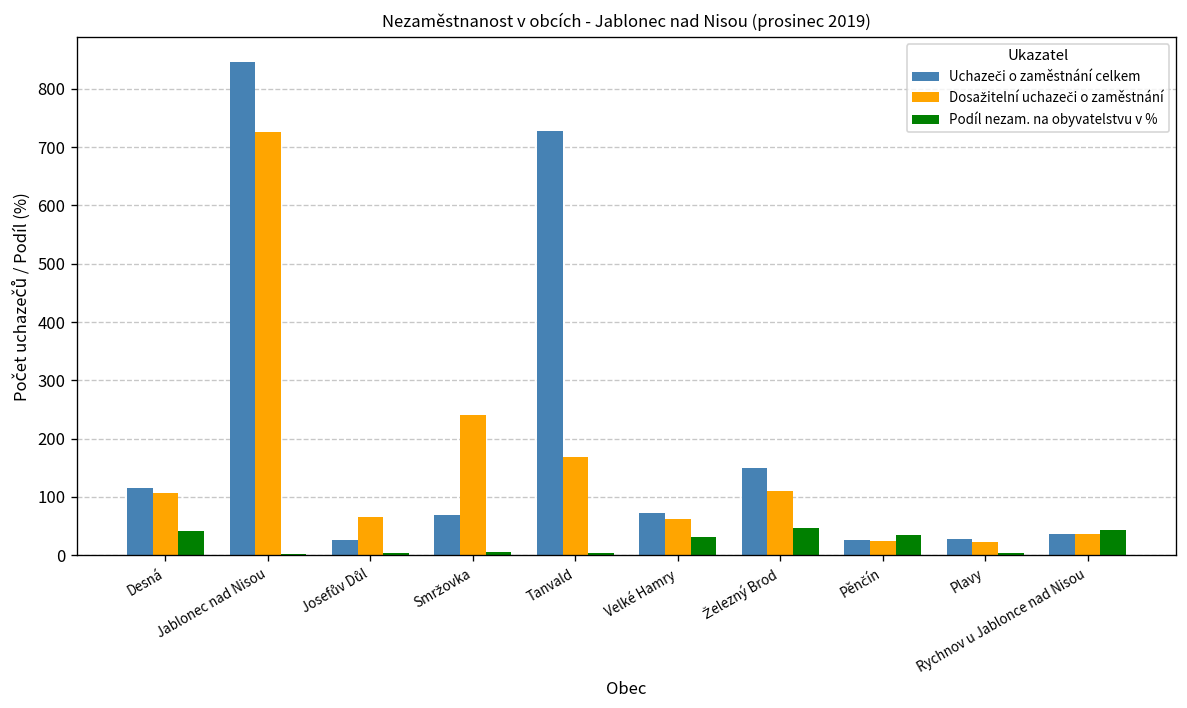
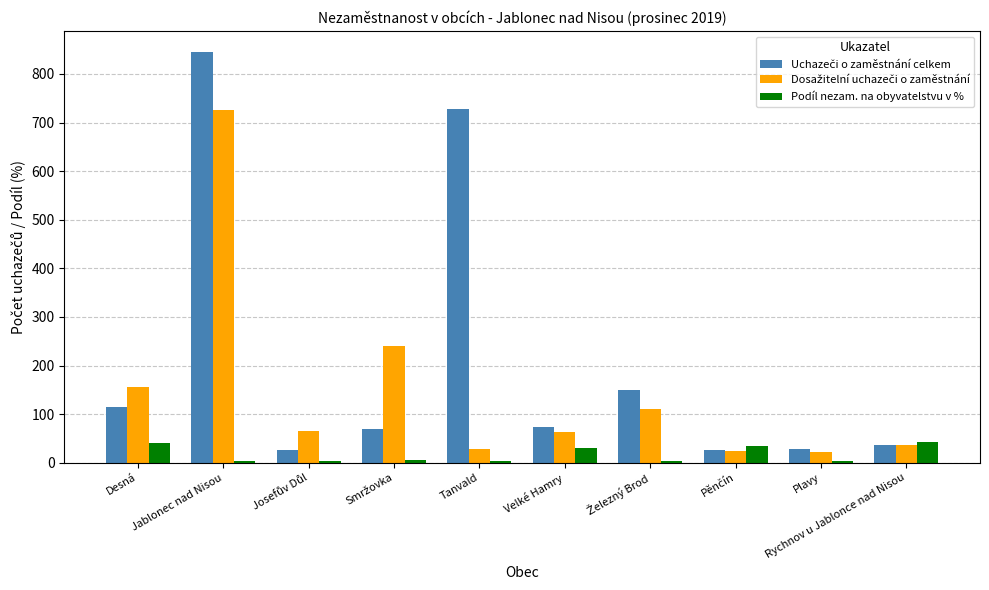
  {
    "Uchazeči o zaměstnání celkem": {
      "Desná": 120,
      "Jablonec nad Nisou": 850,
      "Josefův Důl": 30,
      "Smržovka": 70,
      "Tanvald": 730,
      "Velké Hamry": 70,
      "Železný Brod": 150,
      "Pěnčín": 30,
      "Plavy": 30,
      "Rychnov u Jablonce nad Nisou": 40
    },
    "Dosažitelní uchazeči o zaměstnání": {
-     "Desná": 110,
+     "Desná": 160,
      "Jablonec nad Nisou": 730,
      "Josefův Důl": 70,
      "Smržovka": 240,
-     "Tanvald": 170,
+     "Tanvald": 30,
      "Velké Hamry": 60,
      "Železný Brod": 110,
      "Pěnčín": 30,
      "Plavy": 20,
      "Rychnov u Jablonce nad Nisou": 40
    },
    "Podíl nezam. na obyvatelstvu v %": {
      "Desná": 40,
      "Velké Hamry": 30,
-     "Železný Brod": 50,
+     "Železný Brod": 0,
      "Pěnčín": 40,
      "Rychnov u Jablonce nad Nisou": 40
    }
  }
